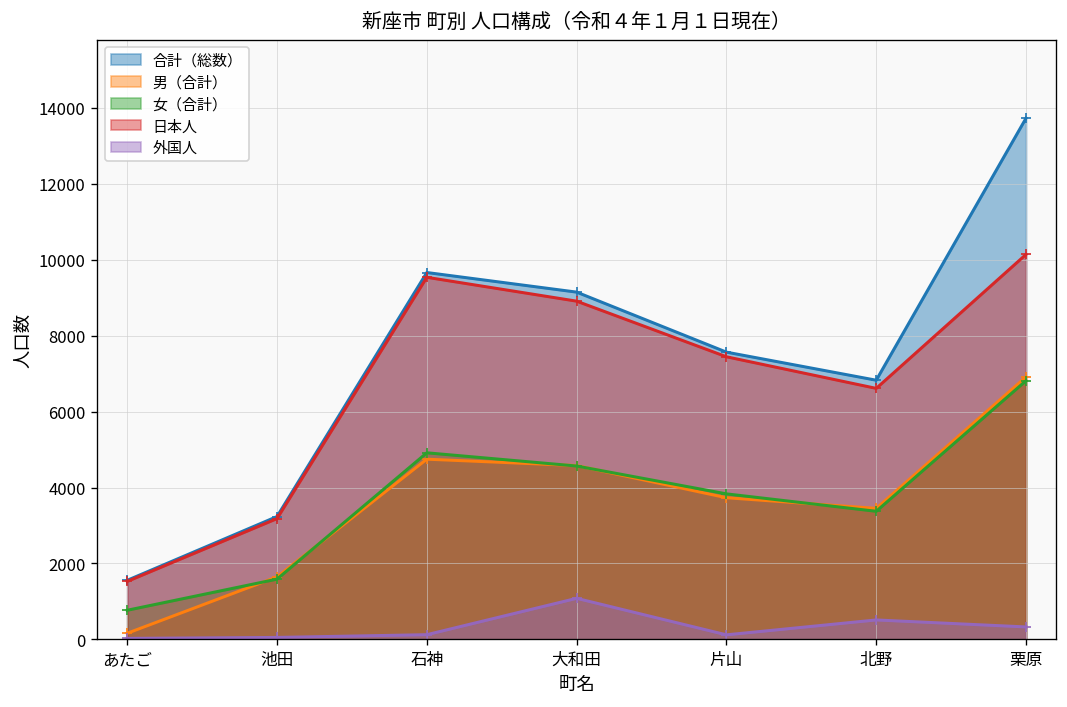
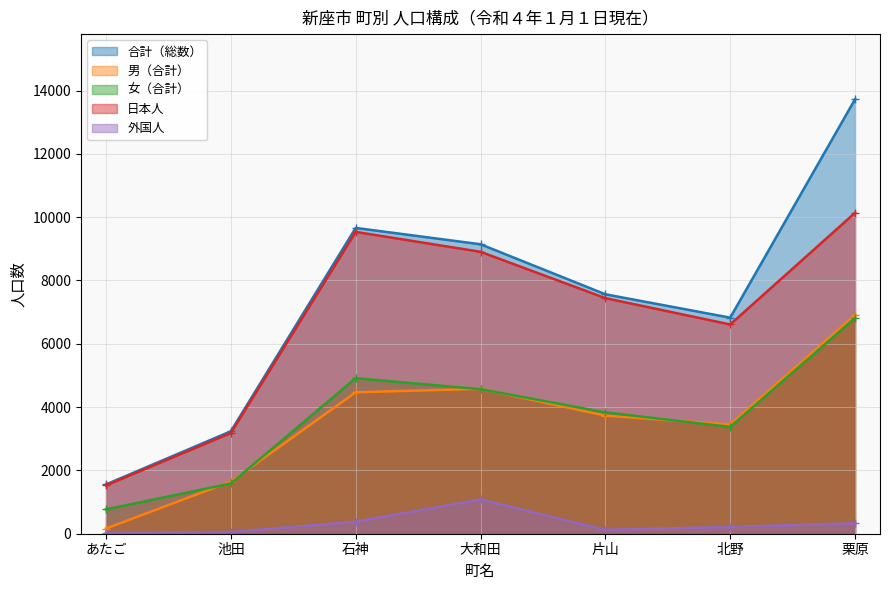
  {
    "合計（総数）": {
      "石神": 9700,
      "大和田": 9100,
      "片山": 7600,
      "北野": 6800,
      "栗原": 13700
    },
    "男（合計）": {
      "あたご": 200,
-     "石神": 4700,
+     "石神": 4500,
      "片山": 3700,
      "栗原": 6900
    },
    "女（合計）": {
      "あたご": 800,
      "石神": 4900,
      "片山": 3800,
      "栗原": 6800
    },
    "日本人": {
      "石神": 9500,
      "大和田": 8900,
      "片山": 7400,
      "北野": 6600,
      "栗原": 10100
    },
    "外国人": {
      "あたご": 0,
      "池田": 100,
-     "石神": 100,
+     "石神": 400,
      "大和田": 1100,
      "片山": 100,
-     "北野": 500,
+     "北野": 200,
      "栗原": 300
    }
  }
